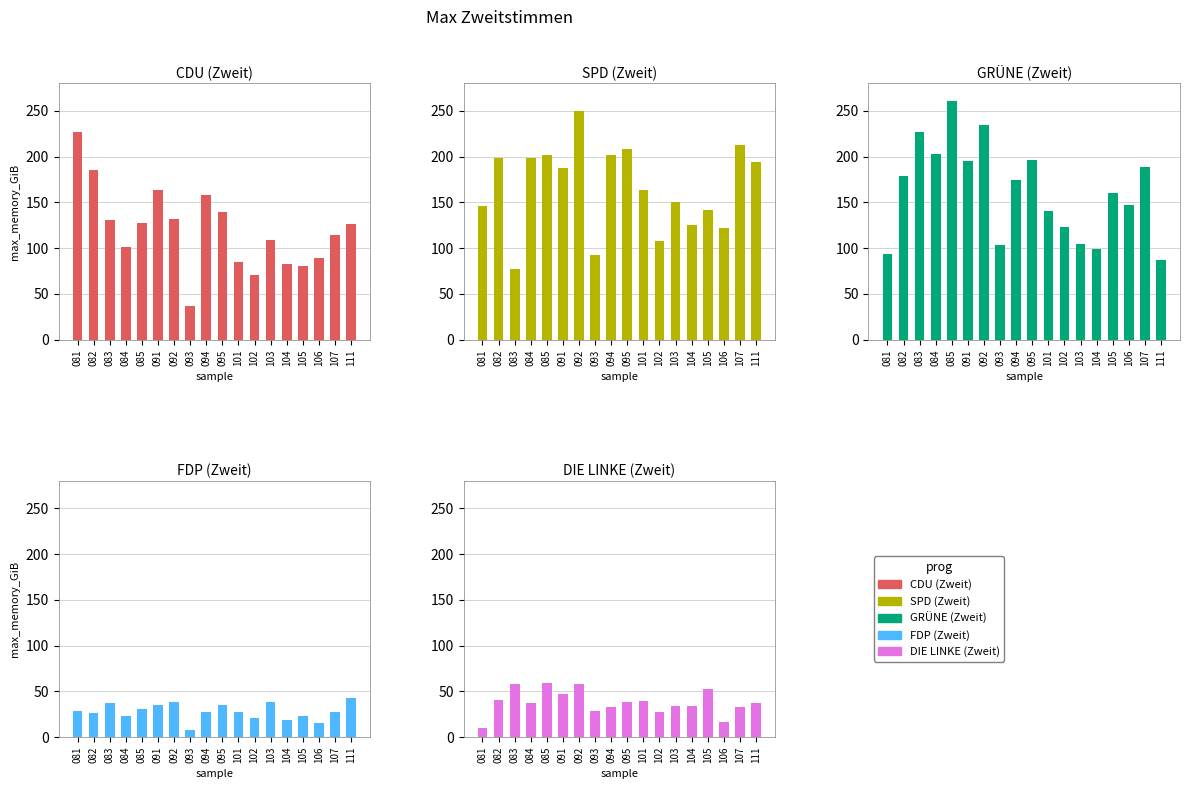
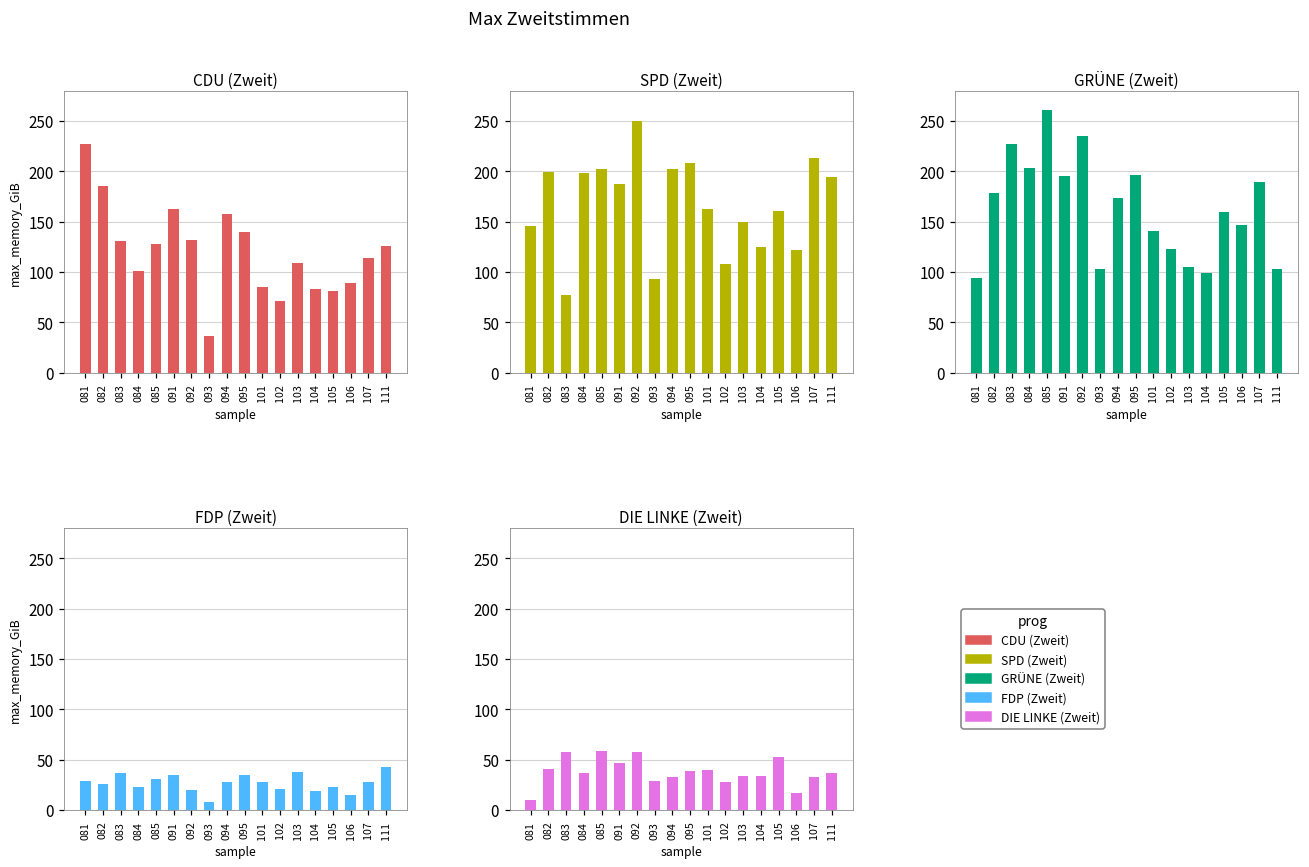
  {
    "CDU (Zweit)": {
      "081": 230,
      "082": 190,
      "083": 130,
      "084": 100,
      "085": 130,
      "091": 160,
      "092": 130,
      "093": 40,
      "094": 160,
      "095": 140,
      "101": 90,
      "102": 70,
      "103": 110,
      "104": 80,
      "105": 80,
      "106": 90,
      "107": 110,
      "111": 130
    },
    "SPD (Zweit)": {
      "081": 150,
      "082": 200,
      "083": 80,
      "084": 200,
      "085": 200,
      "091": 190,
      "092": 250,
      "093": 90,
      "094": 200,
      "095": 210,
      "101": 160,
      "102": 110,
      "103": 150,
      "104": 130,
-     "105": 140,
+     "105": 160,
      "106": 120,
      "107": 210,
      "111": 190
    },
    "GRÜNE (Zweit)": {
      "081": 90,
      "082": 180,
      "083": 230,
      "084": 200,
      "085": 260,
      "091": 200,
      "092": 240,
      "093": 100,
      "094": 170,
      "095": 200,
      "101": 140,
      "102": 120,
      "103": 110,
      "104": 100,
      "105": 160,
      "106": 150,
      "107": 190,
-     "111": 90
+     "111": 100
    },
    "FDP (Zweit)": {
      "081": 30,
      "082": 30,
      "083": 40,
      "084": 20,
      "085": 30,
      "091": 40,
-     "092": 40,
+     "092": 20,
      "093": 10,
      "094": 30,
      "095": 40,
      "101": 30,
      "102": 20,
      "103": 40,
      "104": 20,
      "105": 20,
      "106": 20,
      "107": 30,
      "111": 40
    },
    "DIE LINKE (Zweit)": {
      "081": 10,
      "082": 40,
      "083": 60,
      "084": 40,
      "085": 60,
      "091": 50,
      "092": 60,
      "093": 30,
      "094": 30,
      "095": 40,
      "101": 40,
      "102": 30,
      "103": 30,
      "104": 30,
      "105": 50,
      "106": 20,
      "107": 30,
      "111": 40
    }
  }
